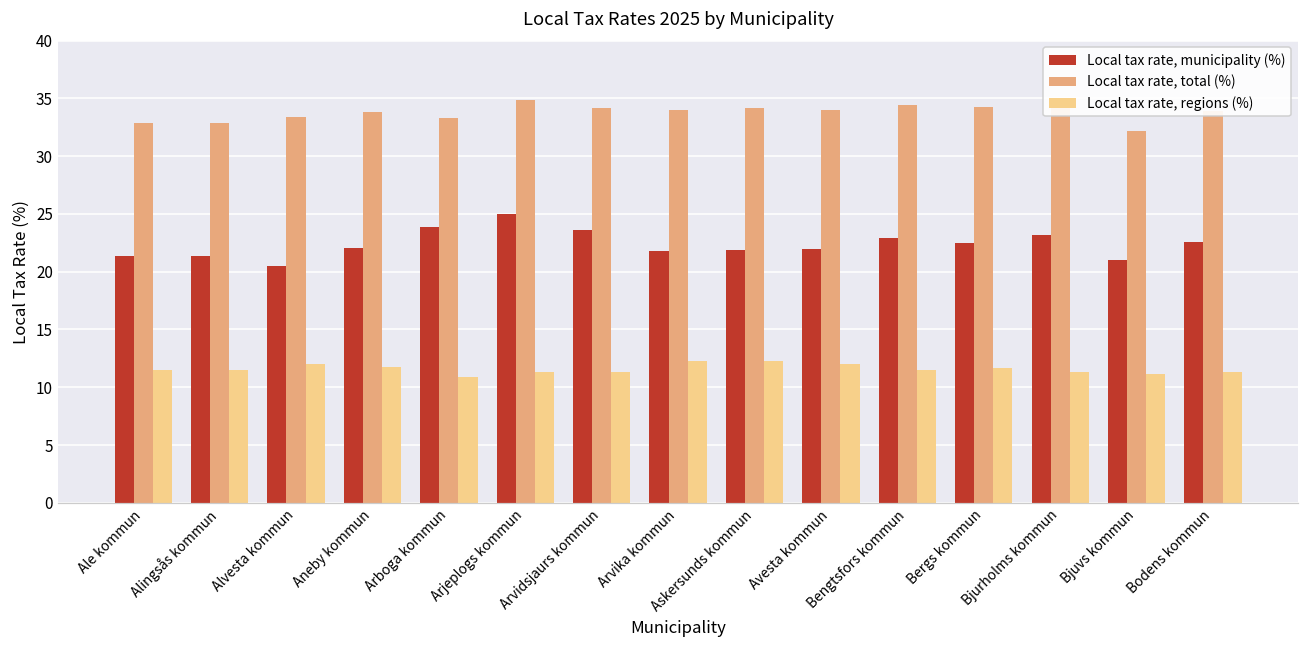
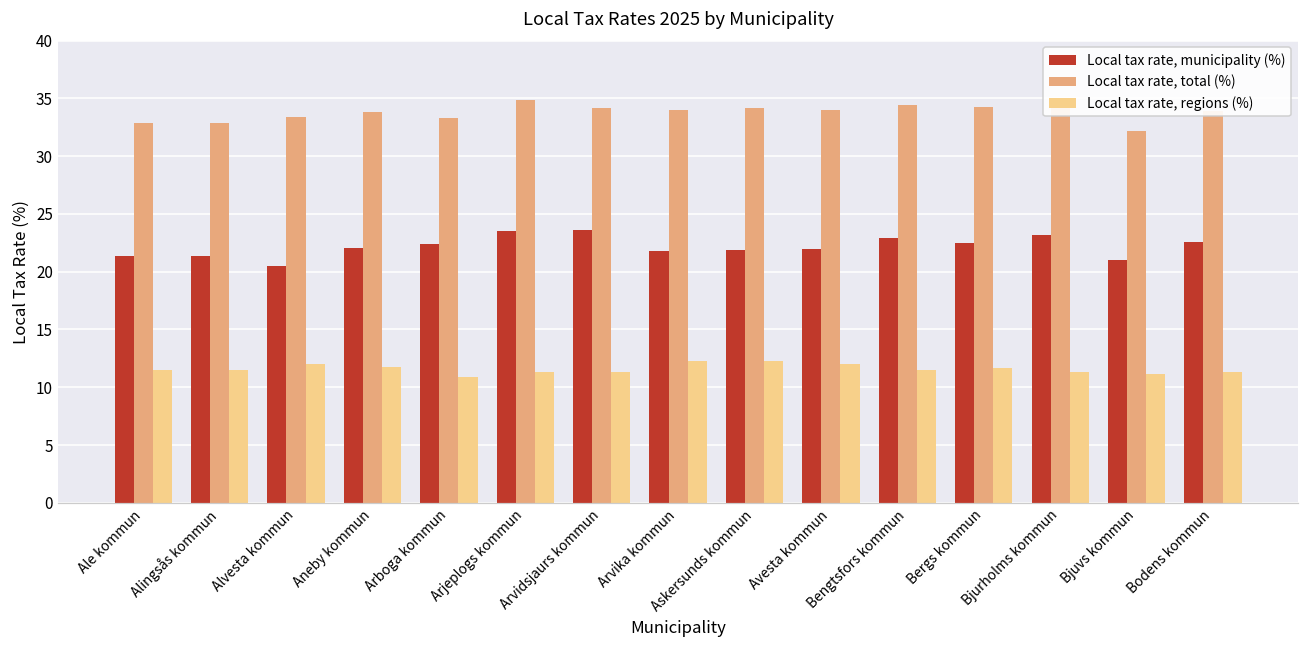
  {
    "Local tax rate, municipality (%)": {
      "Ale kommun": 21.4,
      "Alingsås kommun": 21.4,
      "Alvesta kommun": 20.5,
      "Aneby kommun": 22.1,
-     "Arboga kommun": 23.9,
-     "Arjeplogs kommun": 25.0,
+     "Arboga kommun": 22.4,
+     "Arjeplogs kommun": 23.5,
      "Arvidsjaurs kommun": 23.6,
      "Arvika kommun": 21.8,
      "Askersunds kommun": 21.9,
      "Avesta kommun": 22.0,
      "Bengtsfors kommun": 22.9,
      "Bergs kommun": 22.5,
      "Bjurholms kommun": 23.2,
      "Bjuvs kommun": 21.0,
      "Bodens kommun": 22.6
    }
  }
